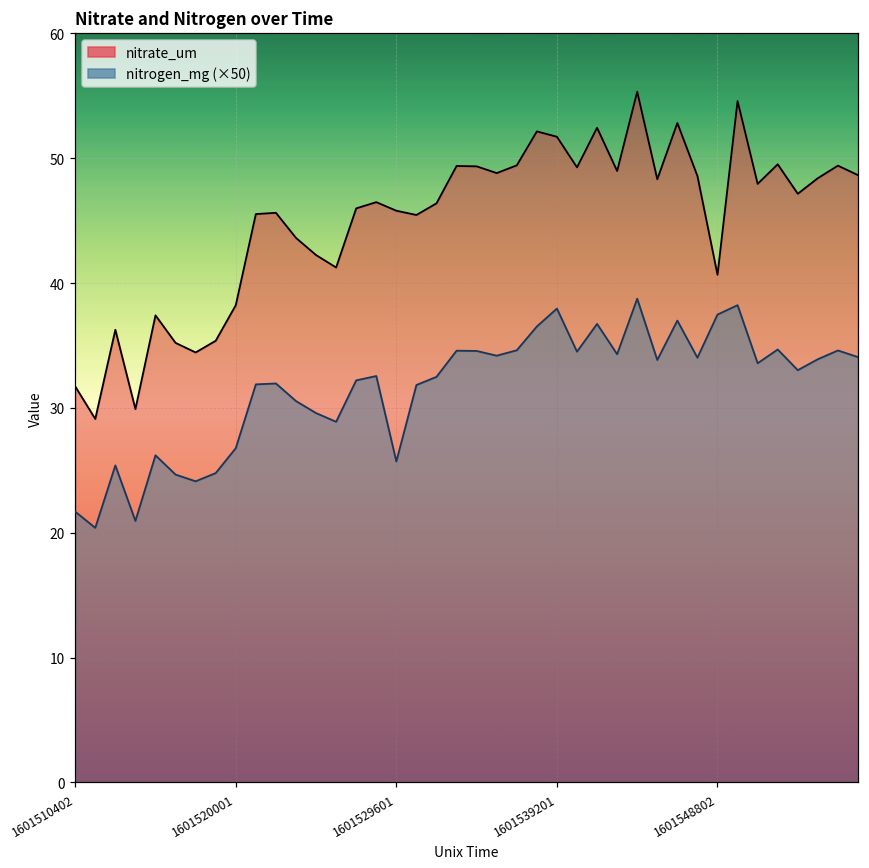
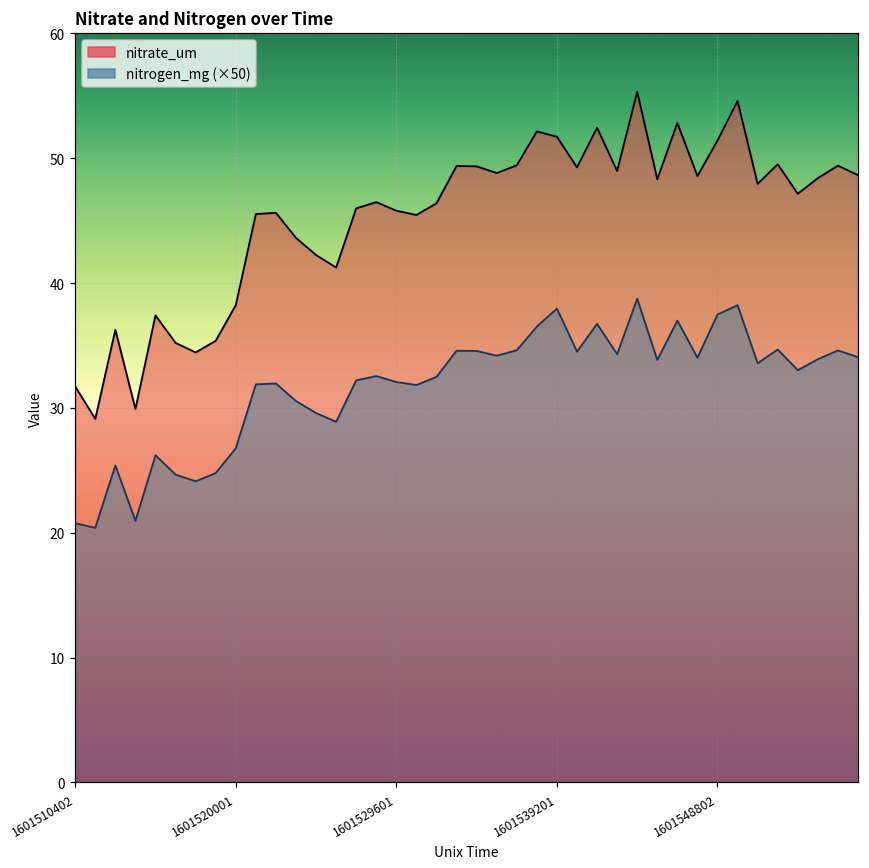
  {
    "nitrate_um": {
      "1601510402": 31.7,
      "1601520001": 38.2,
      "1601529601": 45.8,
      "1601539201": 51.7,
-     "1601548802": 40.7
+     "1601548802": 51.4
    },
    "nitrogen_mg (×50)": {
-     "1601510402": 21.7,
+     "1601510402": 20.8,
      "1601520001": 26.8,
-     "1601529601": 25.7,
+     "1601529601": 32.1,
      "1601539201": 38.0,
      "1601548802": 37.5
    }
  }
